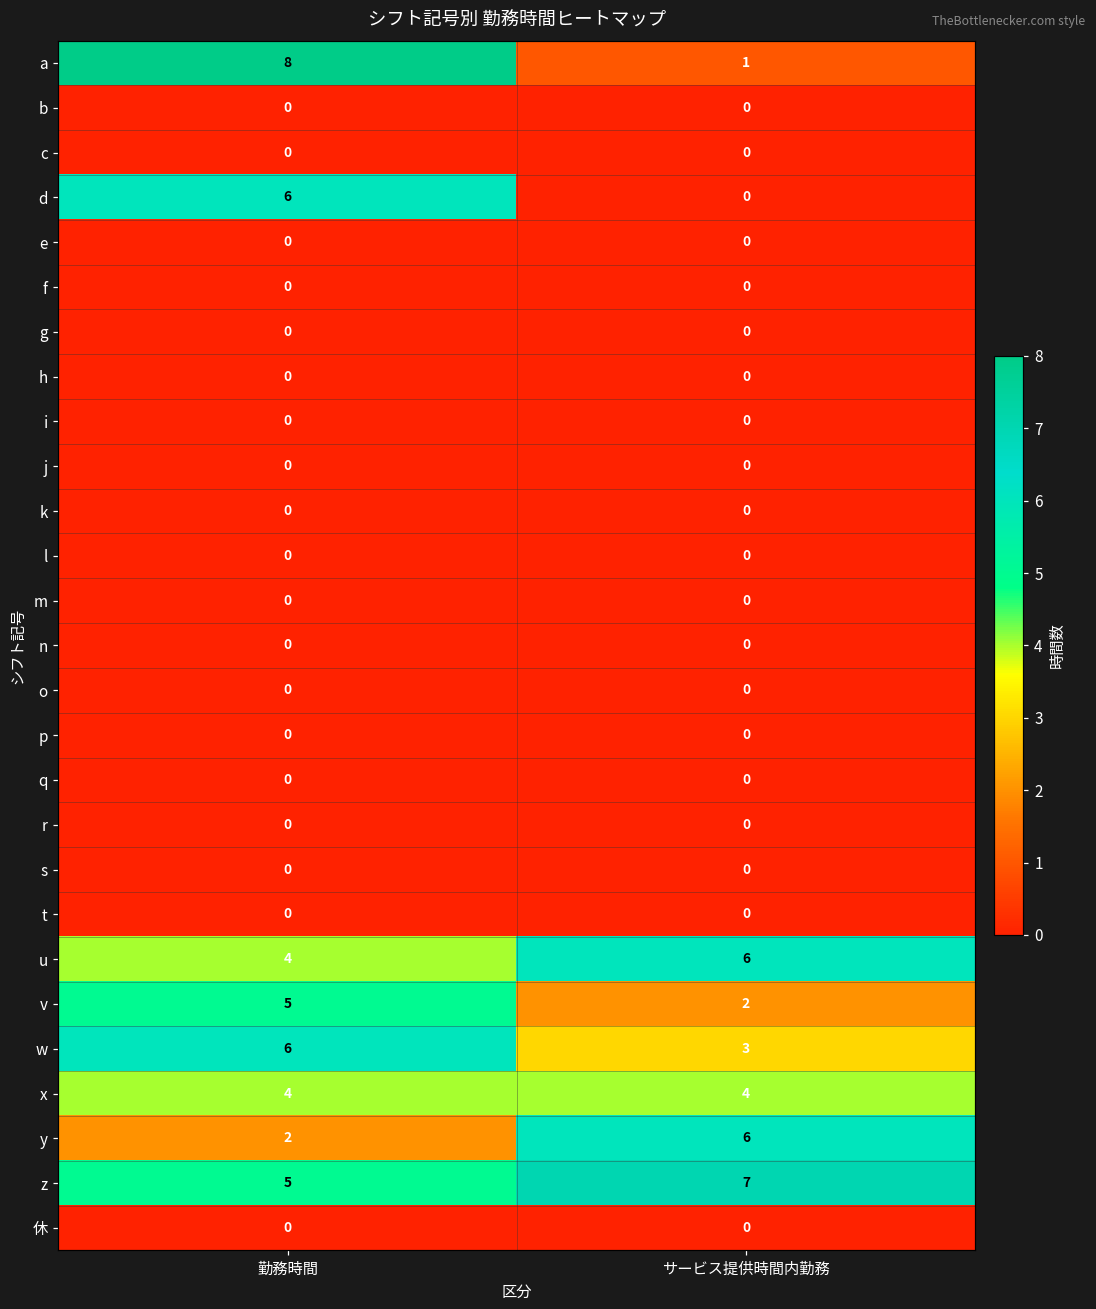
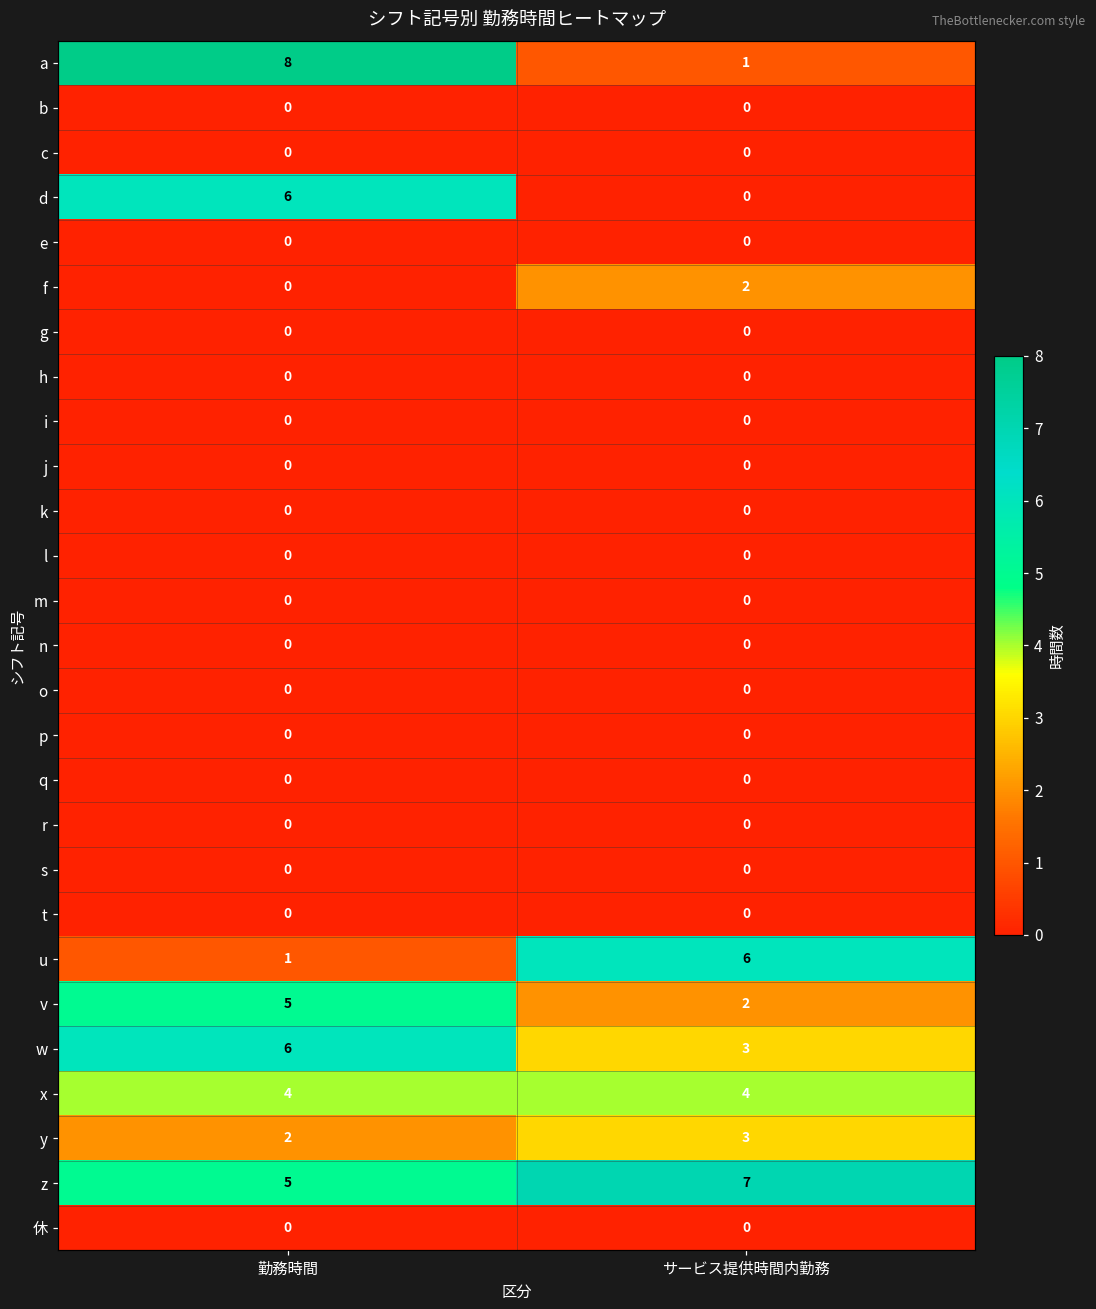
  {
    "a": {
      "勤務時間": 8,
      "サービス提供時間内勤務": 1
    },
    "b": {
      "勤務時間": 0,
      "サービス提供時間内勤務": 0
    },
    "c": {
      "勤務時間": 0,
      "サービス提供時間内勤務": 0
    },
    "d": {
      "勤務時間": 6,
      "サービス提供時間内勤務": 0
    },
    "e": {
      "勤務時間": 0,
      "サービス提供時間内勤務": 0
    },
    "f": {
      "勤務時間": 0,
-     "サービス提供時間内勤務": 0
+     "サービス提供時間内勤務": 2
    },
    "g": {
      "勤務時間": 0,
      "サービス提供時間内勤務": 0
    },
    "h": {
      "勤務時間": 0,
      "サービス提供時間内勤務": 0
    },
    "i": {
      "勤務時間": 0,
      "サービス提供時間内勤務": 0
    },
    "j": {
      "勤務時間": 0,
      "サービス提供時間内勤務": 0
    },
    "k": {
      "勤務時間": 0,
      "サービス提供時間内勤務": 0
    },
    "l": {
      "勤務時間": 0,
      "サービス提供時間内勤務": 0
    },
    "m": {
      "勤務時間": 0,
      "サービス提供時間内勤務": 0
    },
    "n": {
      "勤務時間": 0,
      "サービス提供時間内勤務": 0
    },
    "o": {
      "勤務時間": 0,
      "サービス提供時間内勤務": 0
    },
    "p": {
      "勤務時間": 0,
      "サービス提供時間内勤務": 0
    },
    "q": {
      "勤務時間": 0,
      "サービス提供時間内勤務": 0
    },
    "r": {
      "勤務時間": 0,
      "サービス提供時間内勤務": 0
    },
    "s": {
      "勤務時間": 0,
      "サービス提供時間内勤務": 0
    },
    "t": {
      "勤務時間": 0,
      "サービス提供時間内勤務": 0
    },
    "u": {
-     "勤務時間": 4,
+     "勤務時間": 1,
      "サービス提供時間内勤務": 6
    },
    "v": {
      "勤務時間": 5,
      "サービス提供時間内勤務": 2
    },
    "w": {
      "勤務時間": 6,
      "サービス提供時間内勤務": 3
    },
    "x": {
      "勤務時間": 4,
      "サービス提供時間内勤務": 4
    },
    "y": {
      "勤務時間": 2,
-     "サービス提供時間内勤務": 6
+     "サービス提供時間内勤務": 3
    },
    "z": {
      "勤務時間": 5,
      "サービス提供時間内勤務": 7
    },
    "休": {
      "勤務時間": 0,
      "サービス提供時間内勤務": 0
    }
  }
